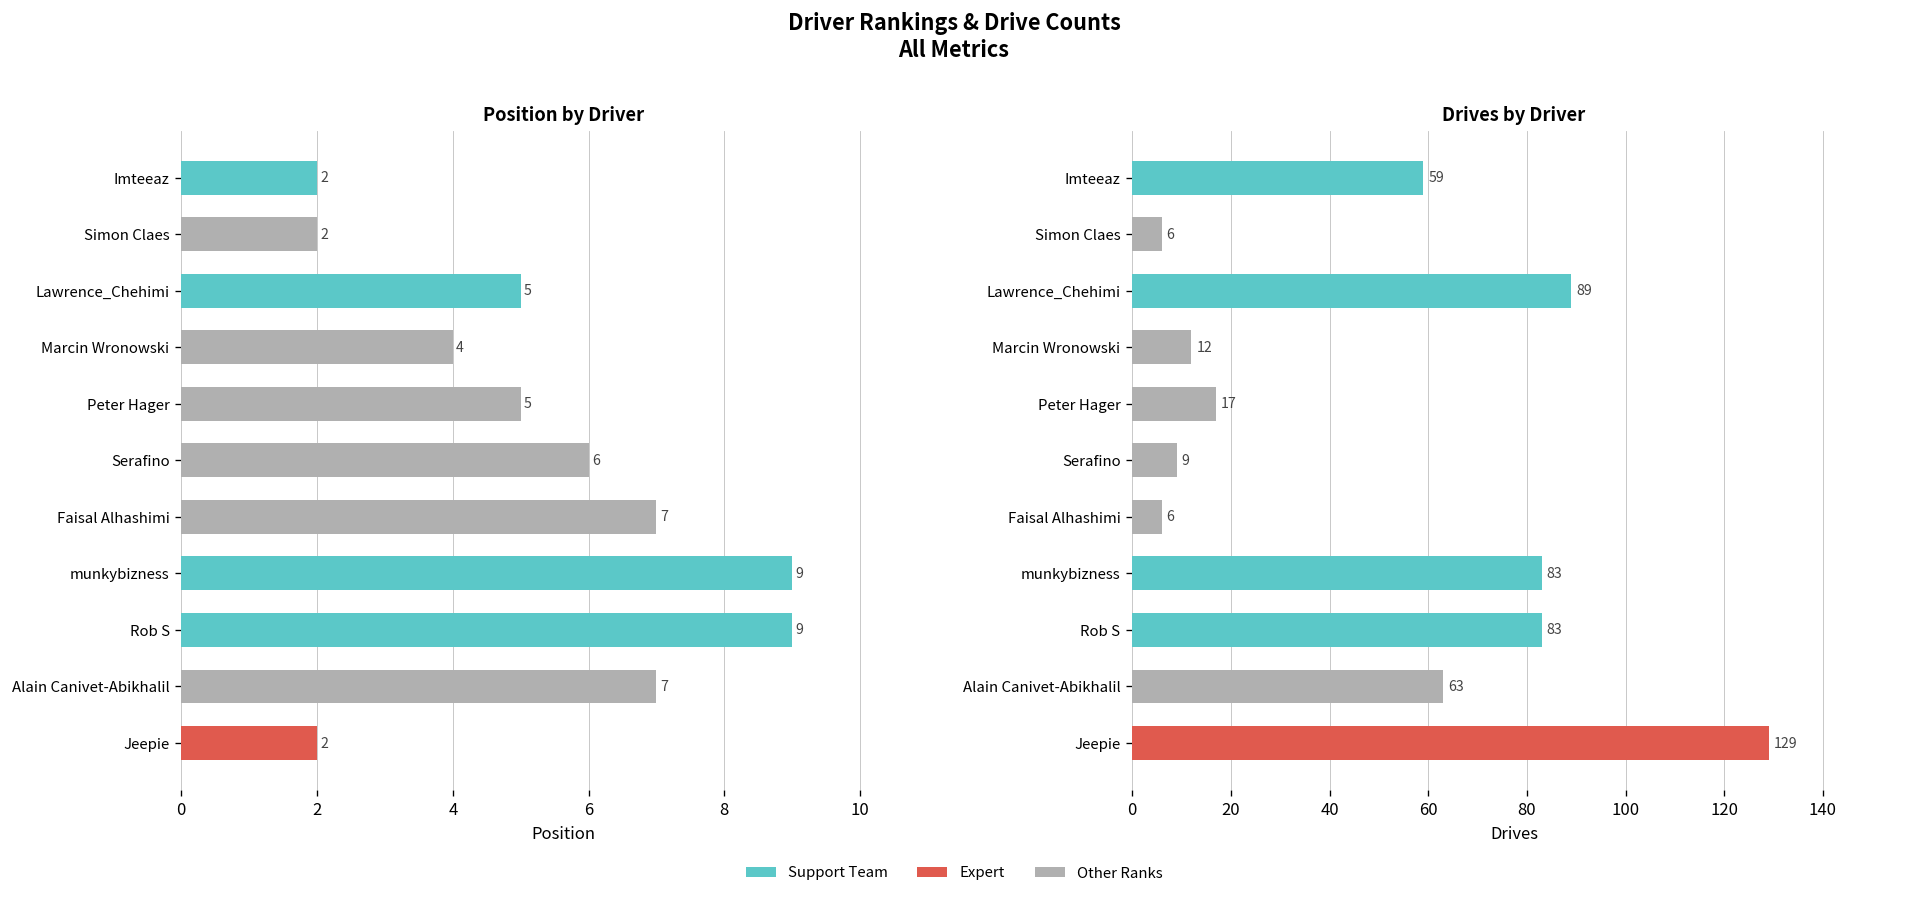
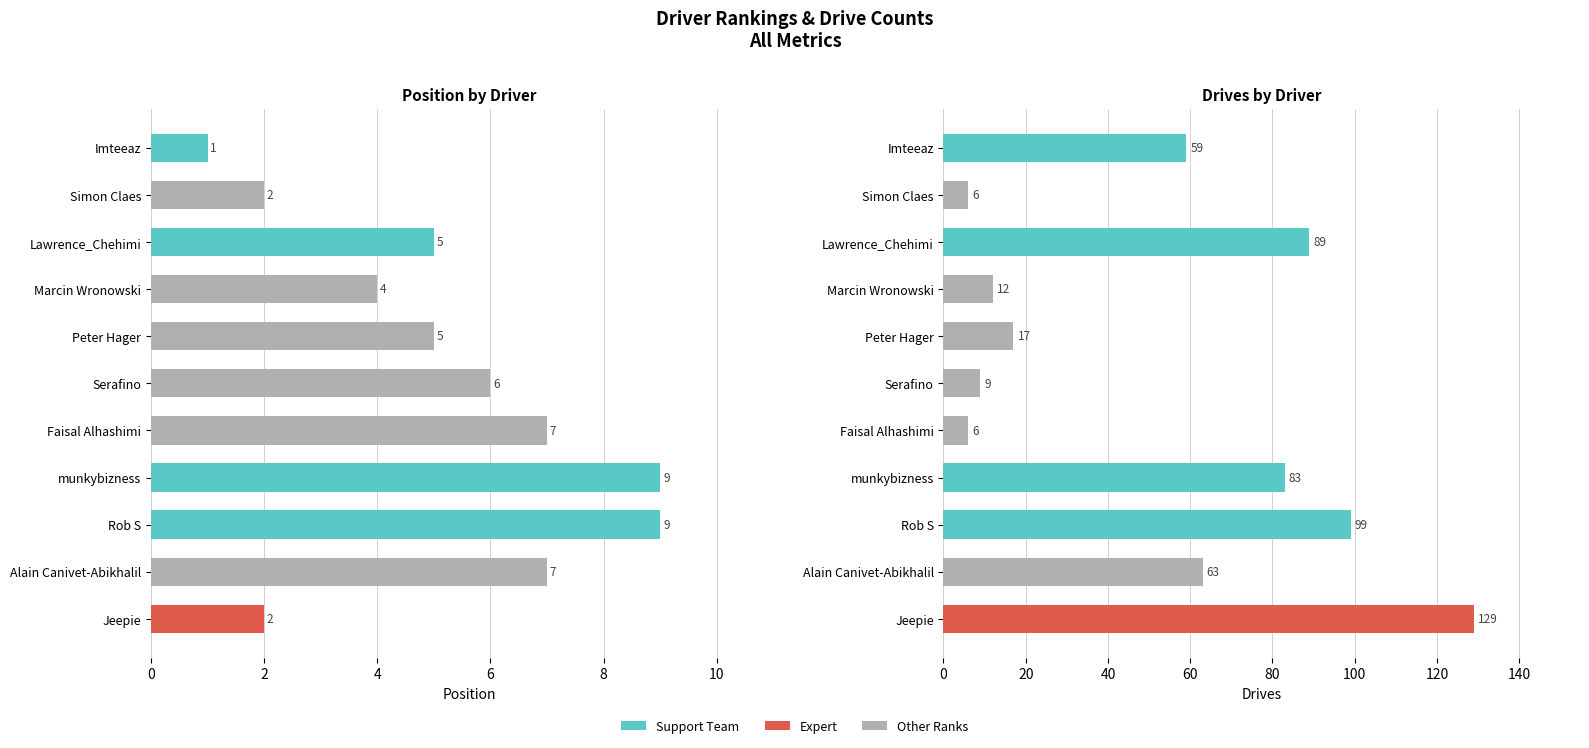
  {
    "Position by Driver": {
-     "Imteeaz": 2,
+     "Imteeaz": 1,
      "Simon Claes": 2,
      "Lawrence_Chehimi": 5,
      "Marcin Wronowski": 4,
      "Peter Hager": 5,
      "Serafino": 6,
      "Faisal Alhashimi": 7,
      "munkybizness": 9,
      "Rob S": 9,
      "Alain Canivet-Abikhalil": 7,
      "Jeepie": 2
    },
    "Drives by Driver": {
      "Imteeaz": 59,
      "Simon Claes": 6,
      "Lawrence_Chehimi": 89,
      "Marcin Wronowski": 12,
      "Peter Hager": 17,
      "Serafino": 9,
      "Faisal Alhashimi": 6,
      "munkybizness": 83,
-     "Rob S": 83,
+     "Rob S": 99,
      "Alain Canivet-Abikhalil": 63,
      "Jeepie": 129
    }
  }
